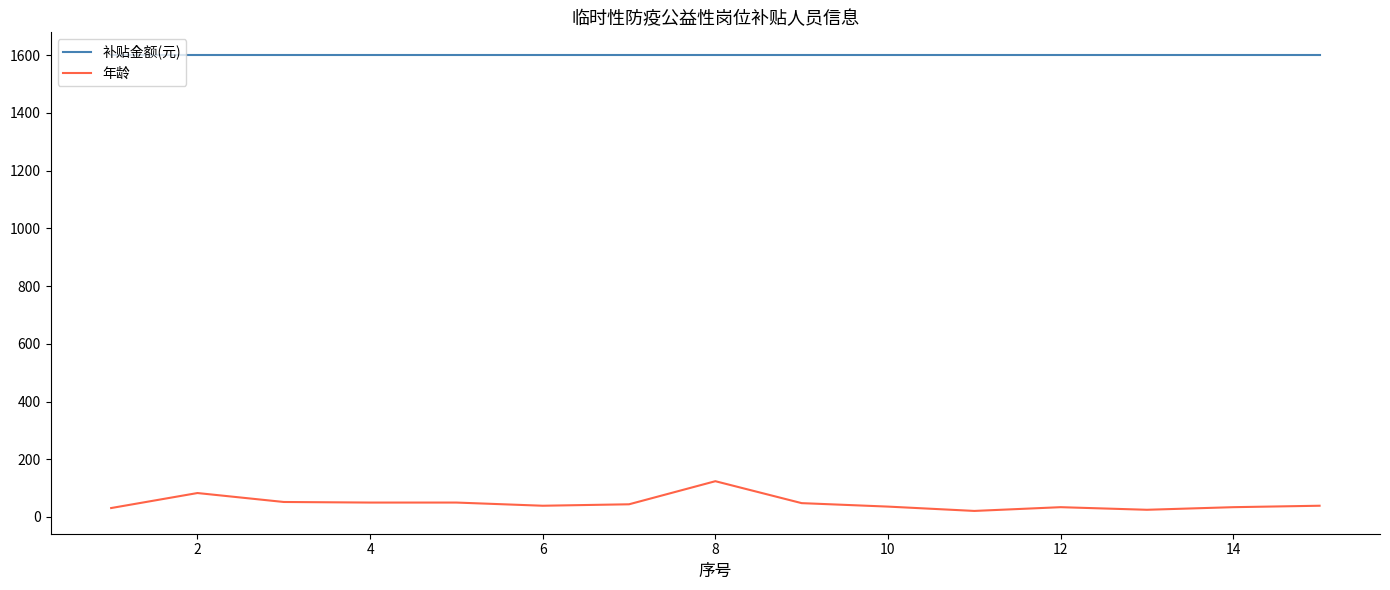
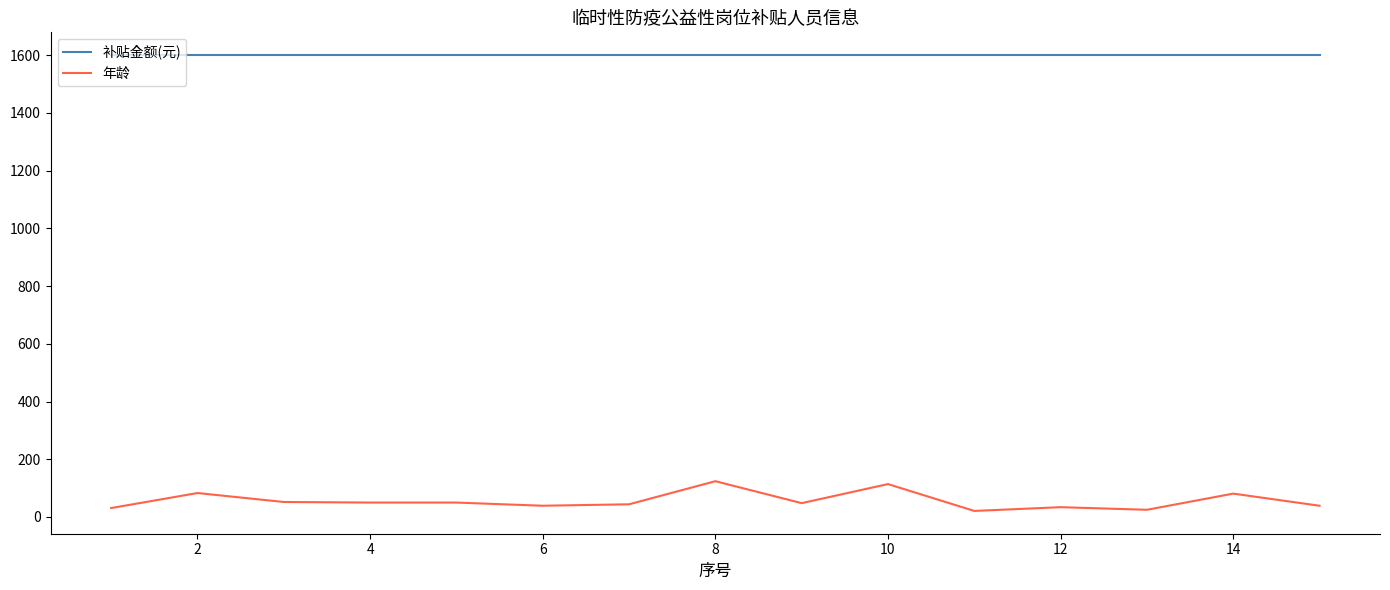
  {
    "补贴金额(元)": {
      "2": 1600,
      "4": 1600,
      "6": 1600,
      "8": 1600,
      "10": 1600,
      "12": 1600,
      "14": 1600
    },
    "年龄": {
      "2": 80,
      "4": 50,
      "6": 40,
      "8": 120,
-     "10": 40,
+     "10": 110,
      "12": 30,
-     "14": 30
+     "14": 80
    }
  }
